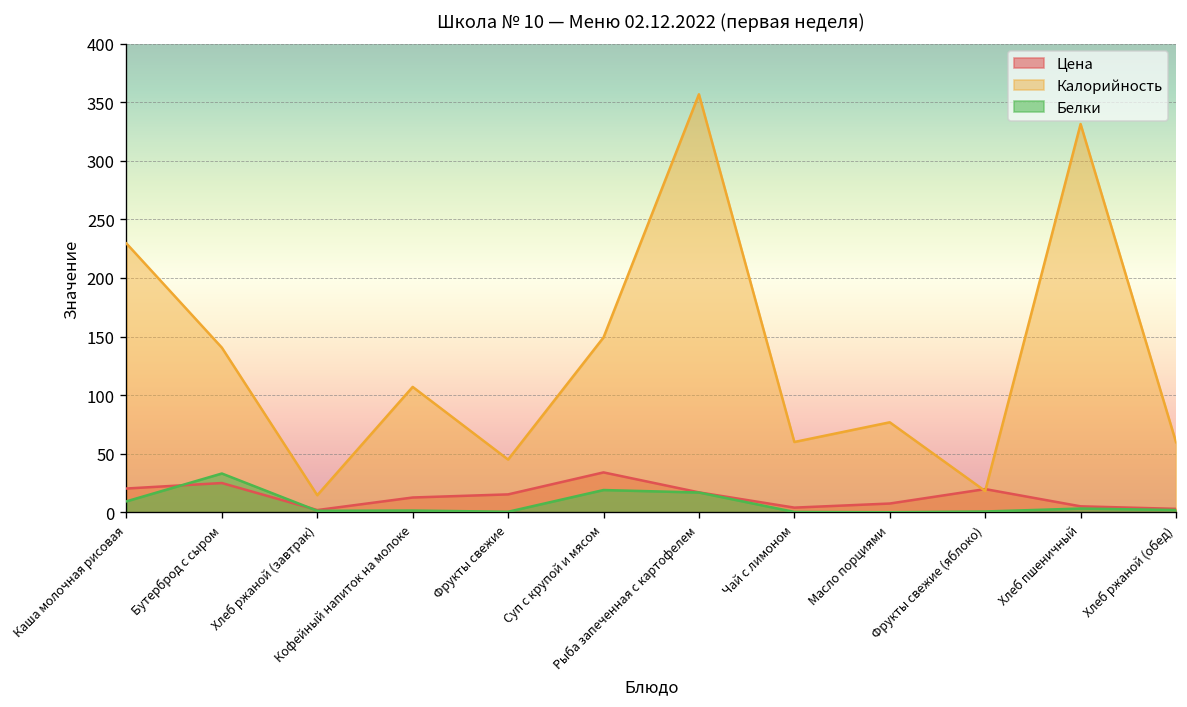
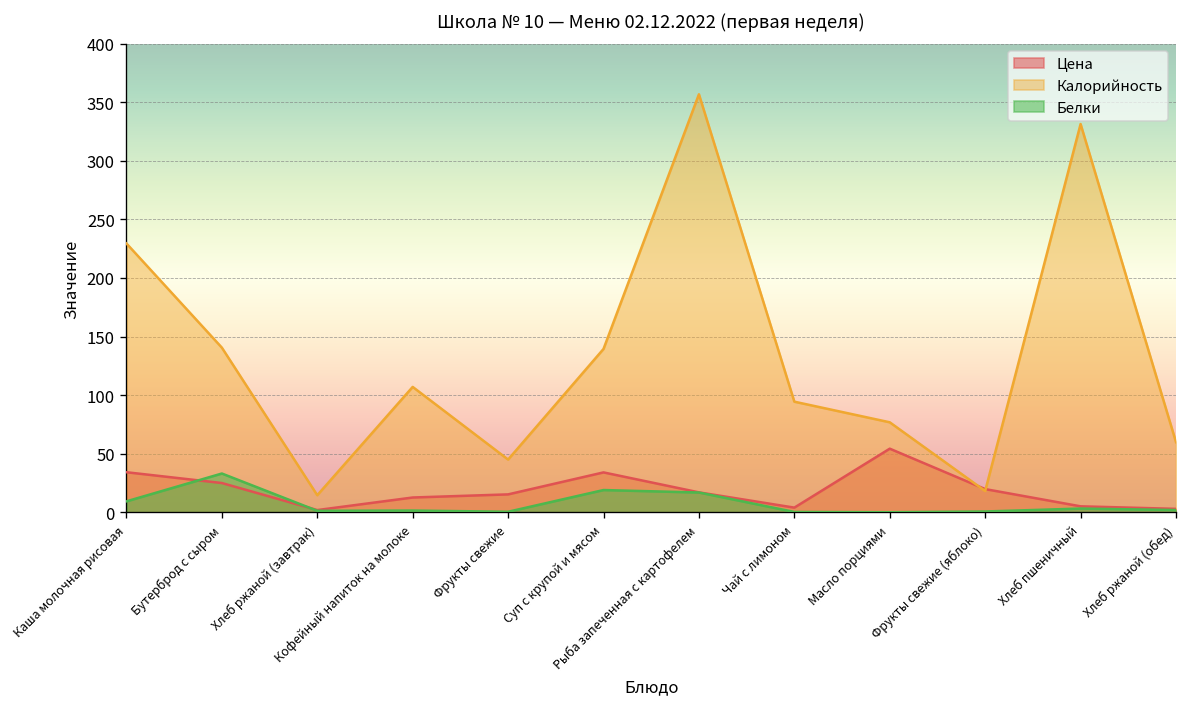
  {
    "Цена": {
-     "Каша молочная рисовая": 20,
+     "Каша молочная рисовая": 30,
      "Бутерброд с сыром": 20,
      "Кофейный напиток на молоке": 10,
      "Фрукты свежие": 20,
      "Суп с крупой и мясом": 30,
      "Чай с лимоном": 0,
-     "Масло порциями": 10
+     "Масло порциями": 50
    },
    "Калорийность": {
      "Каша молочная рисовая": 230,
      "Бутерброд с сыром": 140,
      "Хлеб ржаной (завтрак)": 10,
      "Кофейный напиток на молоке": 110,
      "Фрукты свежие": 50,
-     "Суп с крупой и мясом": 150,
+     "Суп с крупой и мясом": 140,
      "Рыба запеченная с картофелем": 360,
-     "Чай с лимоном": 60,
+     "Чай с лимоном": 90,
      "Масло порциями": 80,
      "Хлеб ржаной (обед)": 60
    },
    "Белки": {
      "Каша молочная рисовая": 10,
      "Бутерброд с сыром": 30,
      "Кофейный напиток на молоке": 0,
      "Фрукты свежие": 0,
      "Суп с крупой и мясом": 20,
      "Чай с лимоном": 0,
      "Масло порциями": 0,
      "Фрукты свежие (яблоко)": 0
    }
  }
